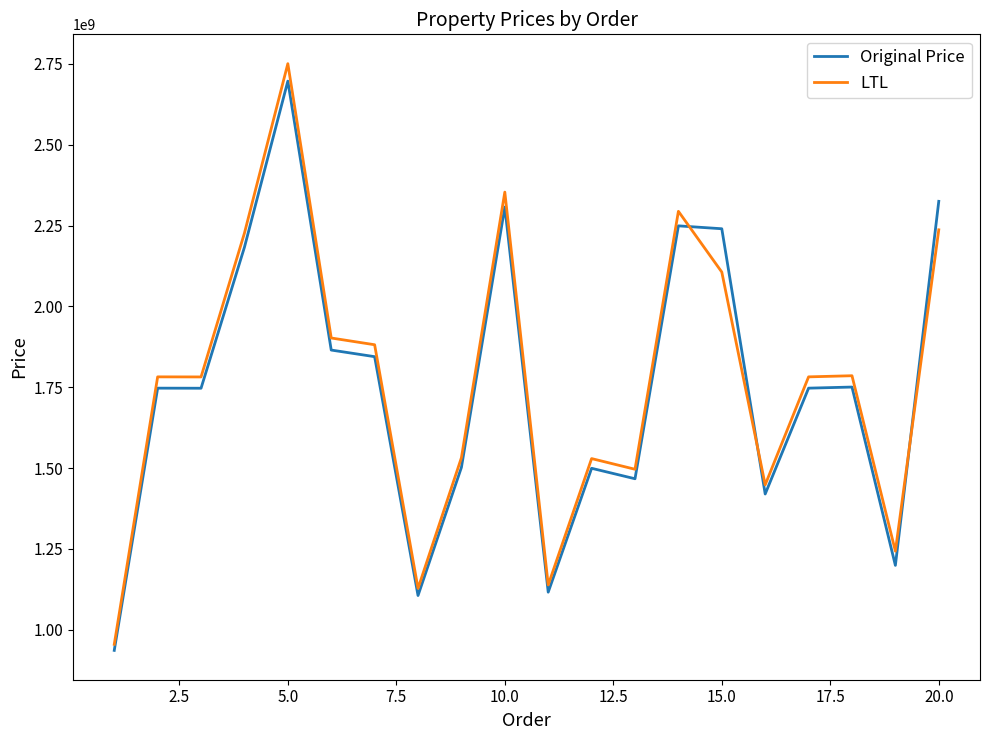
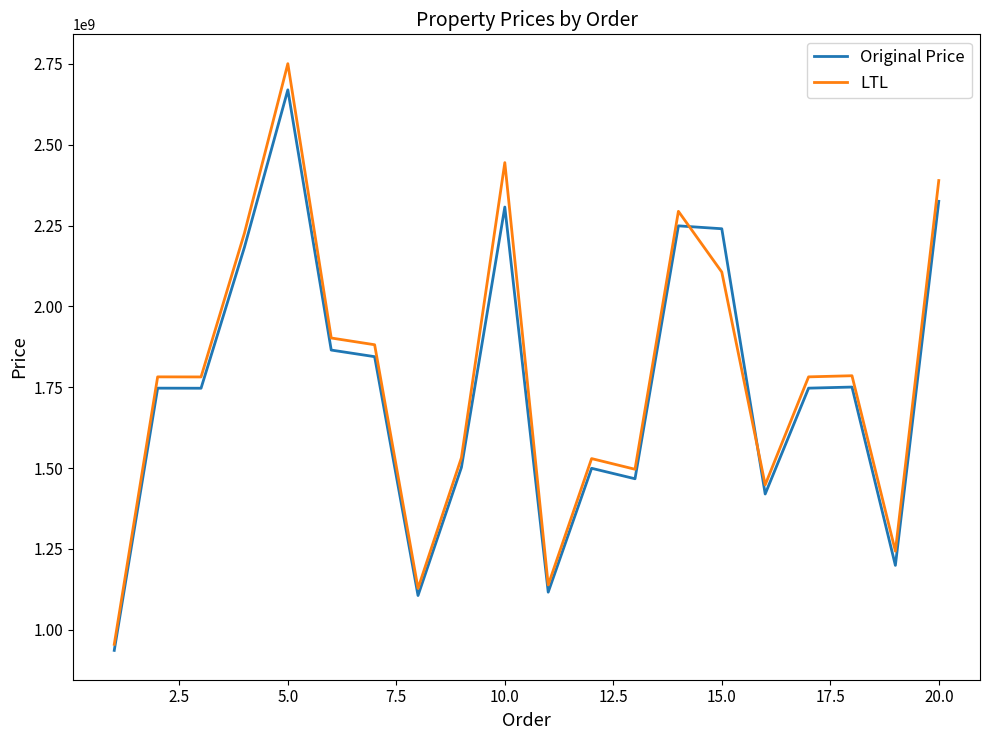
  {
    "Original Price": {
-     "5.0": 2700000000,
+     "5.0": 2670000000,
      "10.0": 2310000000,
      "15.0": 2240000000,
      "20.0": 2320000000
    },
    "LTL": {
      "5.0": 2750000000,
-     "10.0": 2350000000,
+     "10.0": 2440000000,
      "15.0": 2110000000,
-     "20.0": 2240000000
+     "20.0": 2390000000
    }
  }
